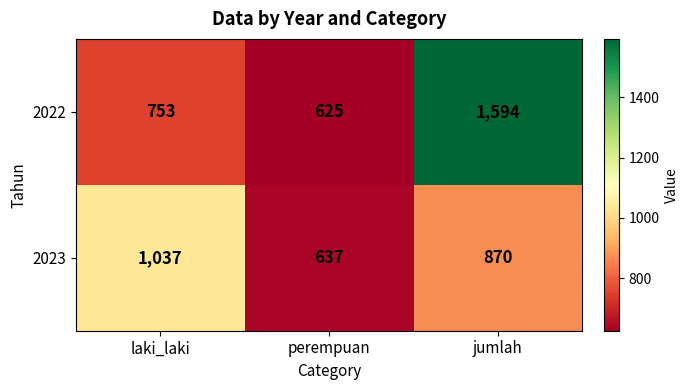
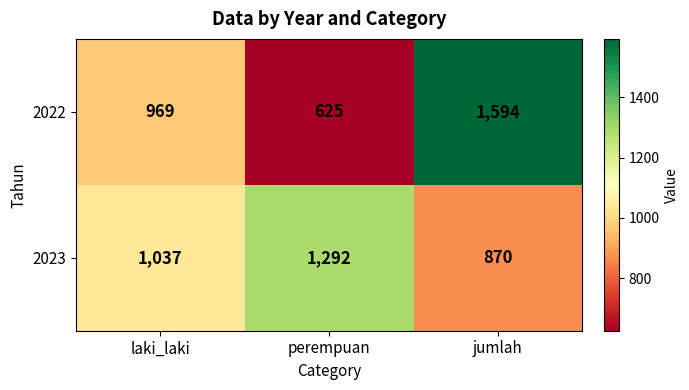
  {
    "2022": {
-     "laki_laki": "753",
+     "laki_laki": "969",
      "perempuan": "625",
      "jumlah": "1,594"
    },
    "2023": {
      "laki_laki": "1,037",
-     "perempuan": "637",
+     "perempuan": "1,292",
      "jumlah": "870"
    }
  }
